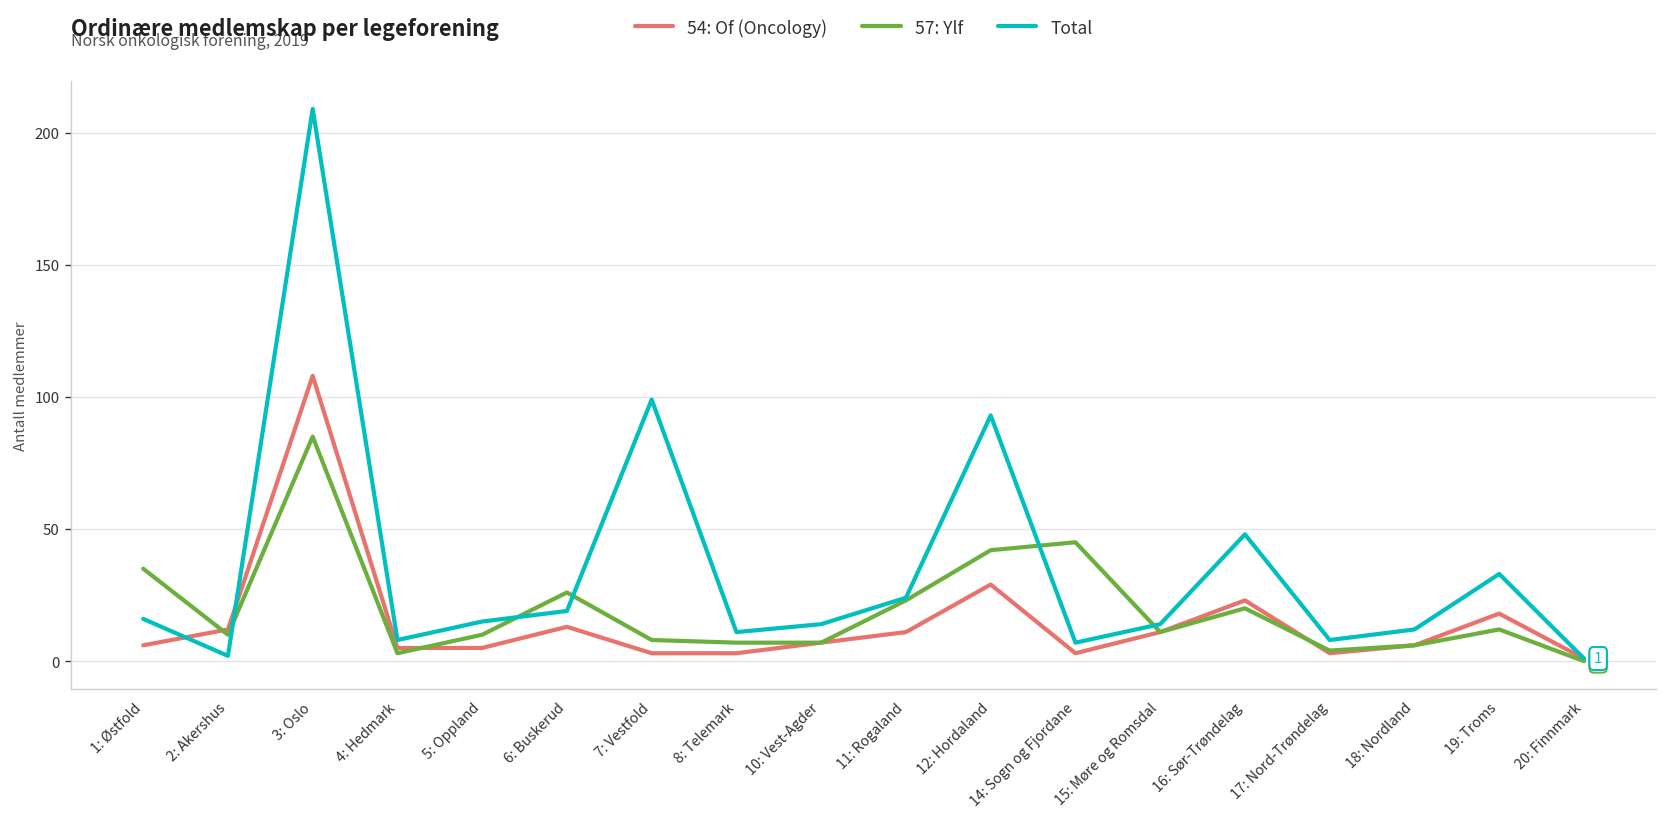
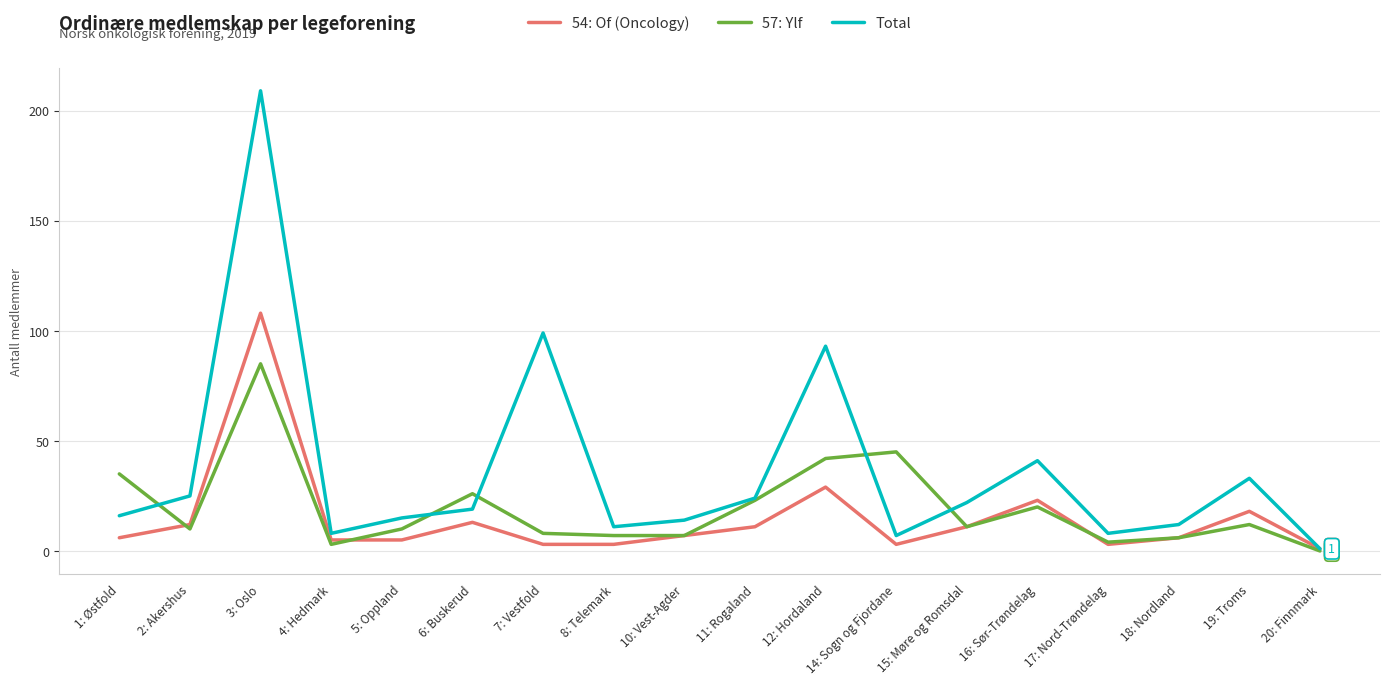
  {
    "54: Of (Oncology)": {
      "1: Østfold": 6,
      "2: Akershus": 12,
      "3: Oslo": 108,
      "4: Hedmark": 5,
      "5: Oppland": 5,
      "6: Buskerud": 13,
      "7: Vestfold": 3,
      "8: Telemark": 3,
      "11: Rogaland": 11,
      "12: Hordaland": 29,
      "14: Sogn og Fjordane": 3,
      "16: Sør-Trøndelag": 23,
      "19: Troms": 18
    },
    "57: Ylf": {
      "1: Østfold": 35,
      "2: Akershus": 10,
      "3: Oslo": 85,
      "4: Hedmark": 3,
      "5: Oppland": 10,
      "6: Buskerud": 26,
      "7: Vestfold": 8,
      "8: Telemark": 7,
      "12: Hordaland": 42,
      "14: Sogn og Fjordane": 45,
      "16: Sør-Trøndelag": 20,
      "19: Troms": 12
    },
    "Total": {
      "1: Østfold": 16,
-     "2: Akershus": 2,
+     "2: Akershus": 25,
      "3: Oslo": 209,
      "4: Hedmark": 8,
      "5: Oppland": 15,
      "6: Buskerud": 19,
      "7: Vestfold": 99,
      "8: Telemark": 11,
      "10: Vest-Agder": 14,
      "12: Hordaland": 93,
      "14: Sogn og Fjordane": 7,
-     "15: Møre og Romsdal": 14,
-     "16: Sør-Trøndelag": 48,
+     "15: Møre og Romsdal": 22,
+     "16: Sør-Trøndelag": 41,
      "17: Nord-Trøndelag": 8,
      "18: Nordland": 12,
      "19: Troms": 33
    }
  }
